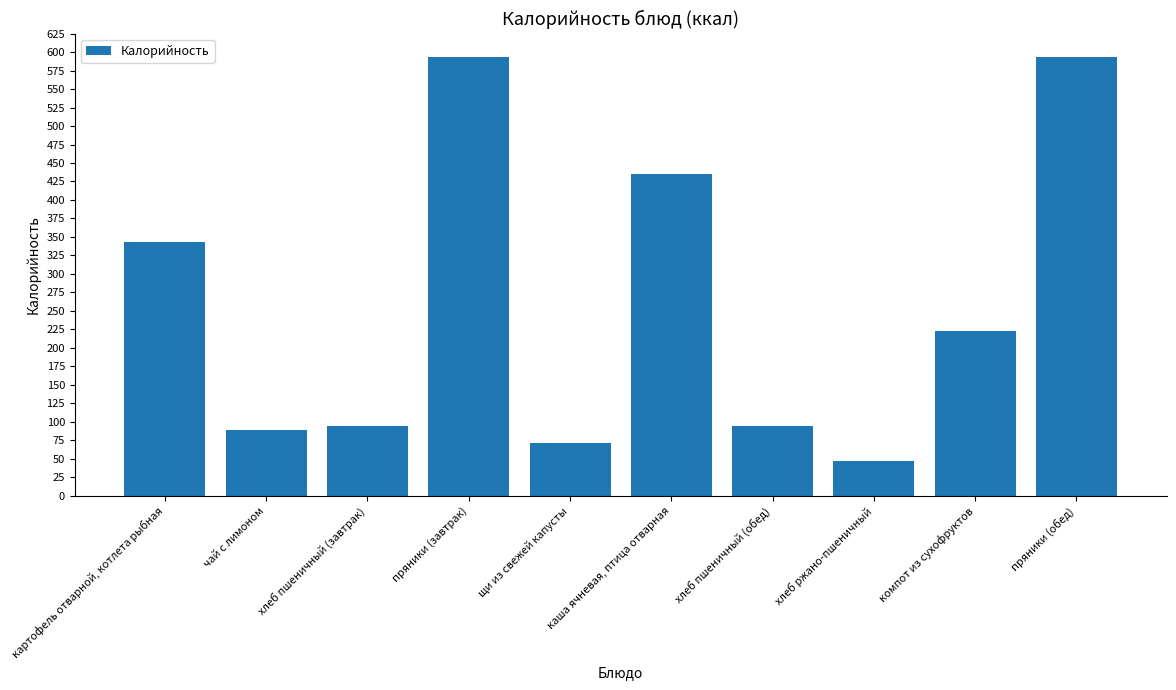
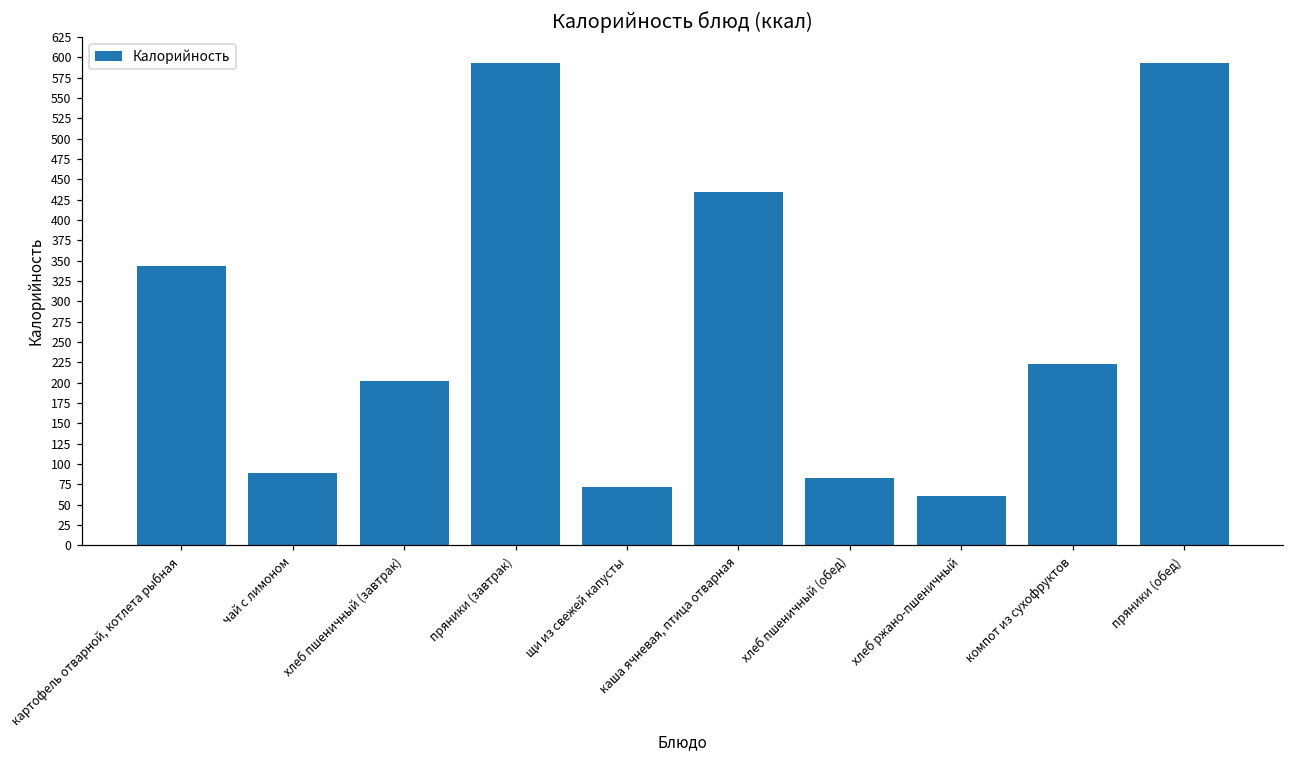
  {
    "картофель отварной, котлета рыбная": 340,
    "чай с лимоном": 90,
-   "хлеб пшеничный (завтрак)": 90,
+   "хлеб пшеничный (завтрак)": 200,
    "пряники (завтрак)": 590,
    "щи из свежей капусты": 70,
    "каша ячневая, птица отварная": 430,
-   "хлеб пшеничный (обед)": 90,
-   "хлеб ржано-пшеничный": 50,
+   "хлеб пшеничный (обед)": 80,
+   "хлеб ржано-пшеничный": 60,
    "компот из сухофруктов": 220,
    "пряники (обед)": 590
  }
